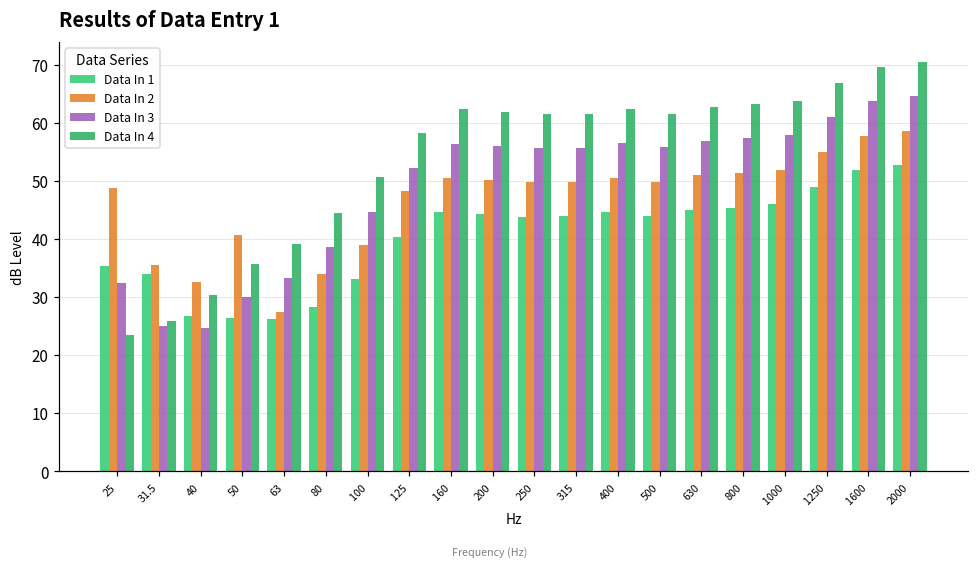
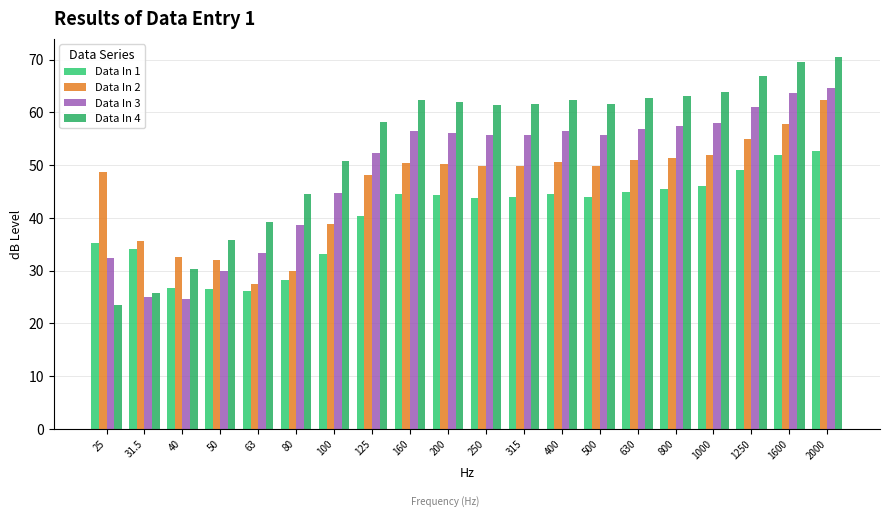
  {
    "Data In 2": {
      "25": 49,
      "31.5": 36,
      "40": 33,
-     "50": 41,
+     "50": 32,
      "63": 27,
-     "80": 34,
+     "80": 30,
      "100": 39,
      "125": 48,
      "160": 50,
      "200": 50,
      "250": 50,
      "315": 50,
      "400": 51,
      "500": 50,
      "630": 51,
      "800": 51,
      "1000": 52,
      "1250": 55,
      "1600": 58,
-     "2000": 59
+     "2000": 62
    },
    "Data In 3": {
      "25": 32,
      "31.5": 25,
      "40": 25,
      "50": 30,
      "63": 33,
      "80": 39,
      "100": 45,
      "125": 52,
      "160": 56,
      "200": 56,
      "250": 56,
      "315": 56,
      "400": 57,
      "500": 56,
      "630": 57,
      "800": 57,
      "1000": 58,
      "1250": 61,
      "1600": 64,
      "2000": 65
    }
  }
